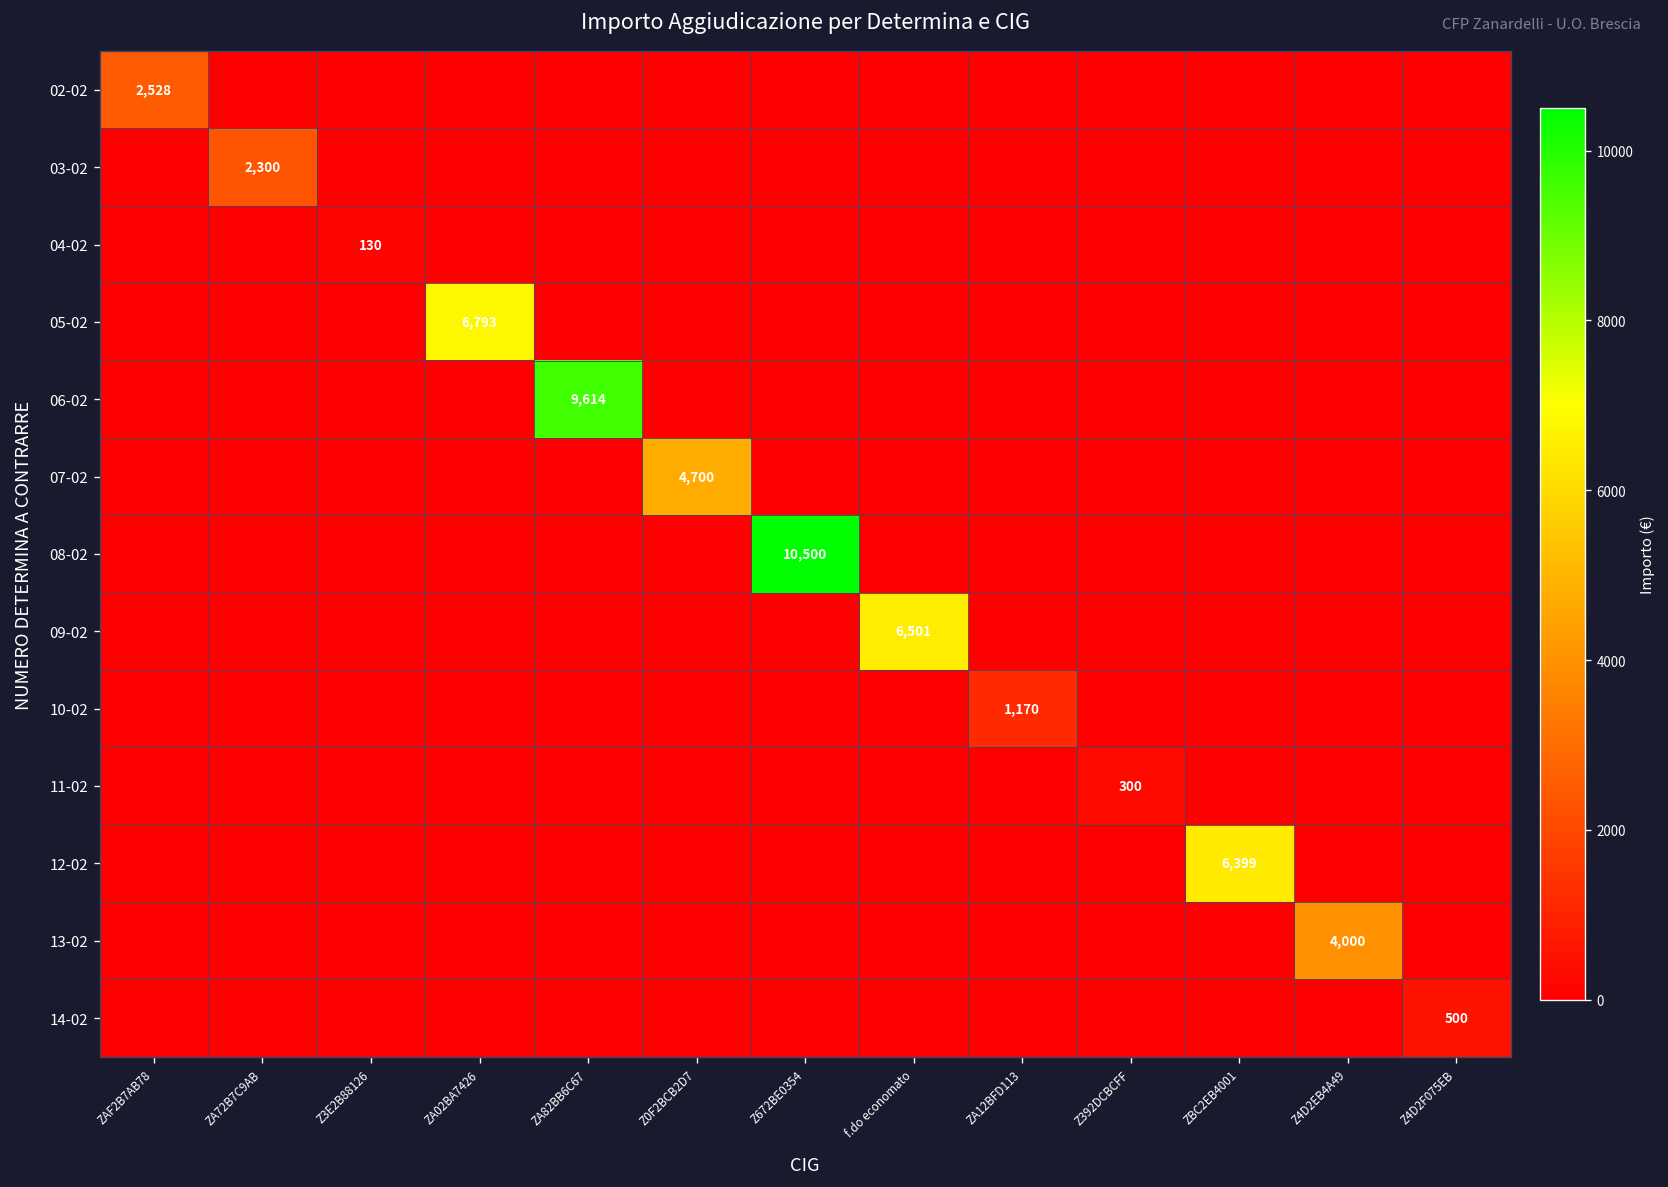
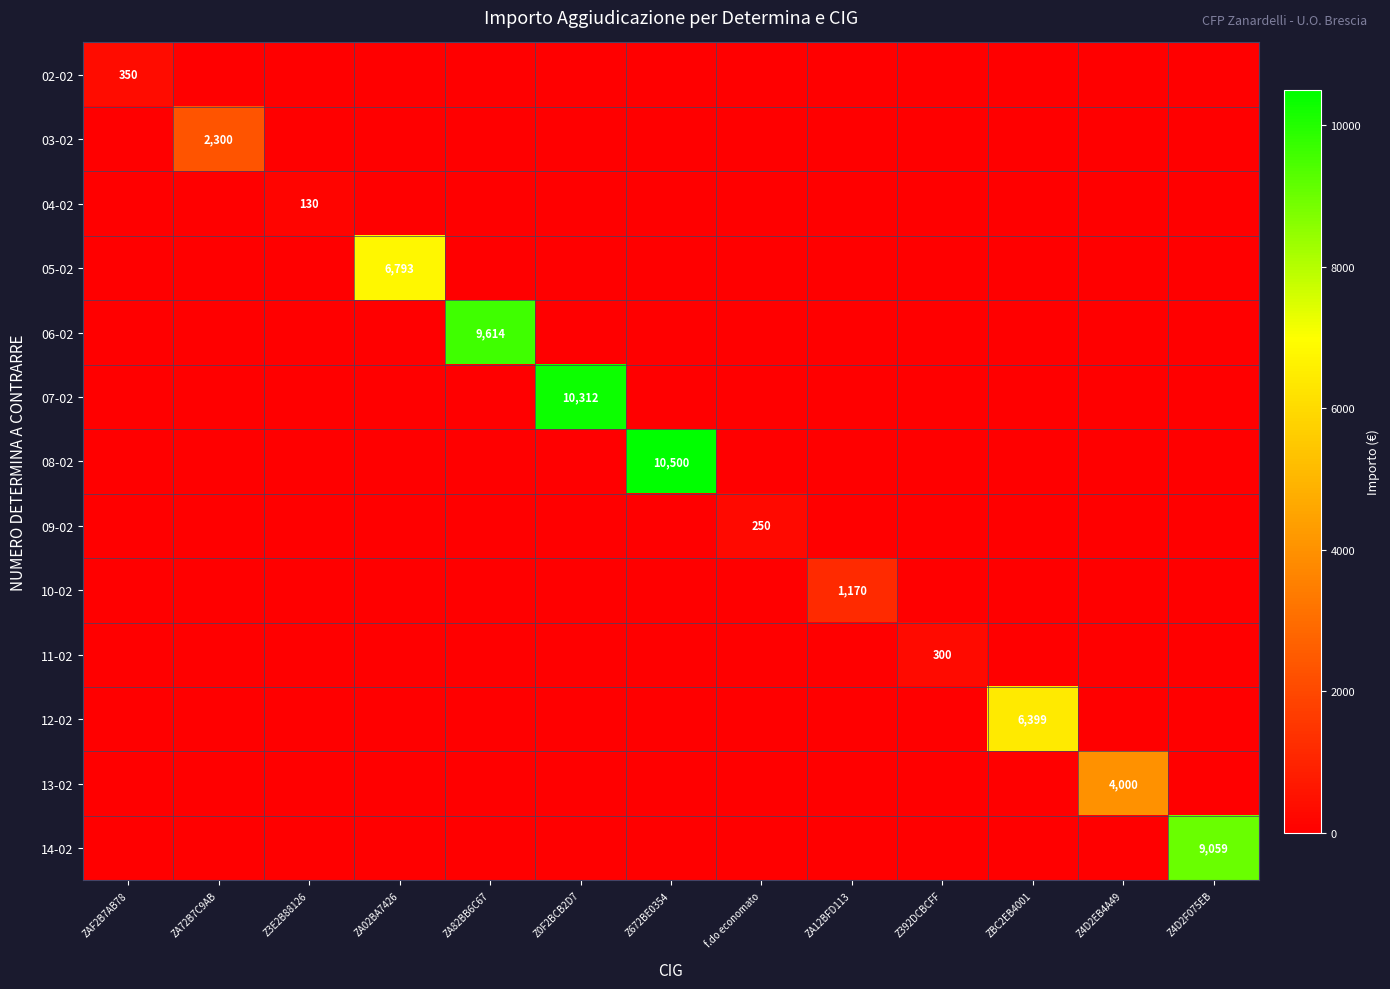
  {
    "02-02": {
-     "ZAF2B7AB78": "2,528"
+     "ZAF2B7AB78": "350"
    },
    "07-02": {
-     "Z0F2BCB2D7": "4,700"
+     "Z0F2BCB2D7": "10,312"
    },
    "09-02": {
-     "f.do economato": "6,501"
+     "f.do economato": "250"
    },
    "14-02": {
-     "Z4D2F075EB": "500"
+     "Z4D2F075EB": "9,059"
    }
  }
